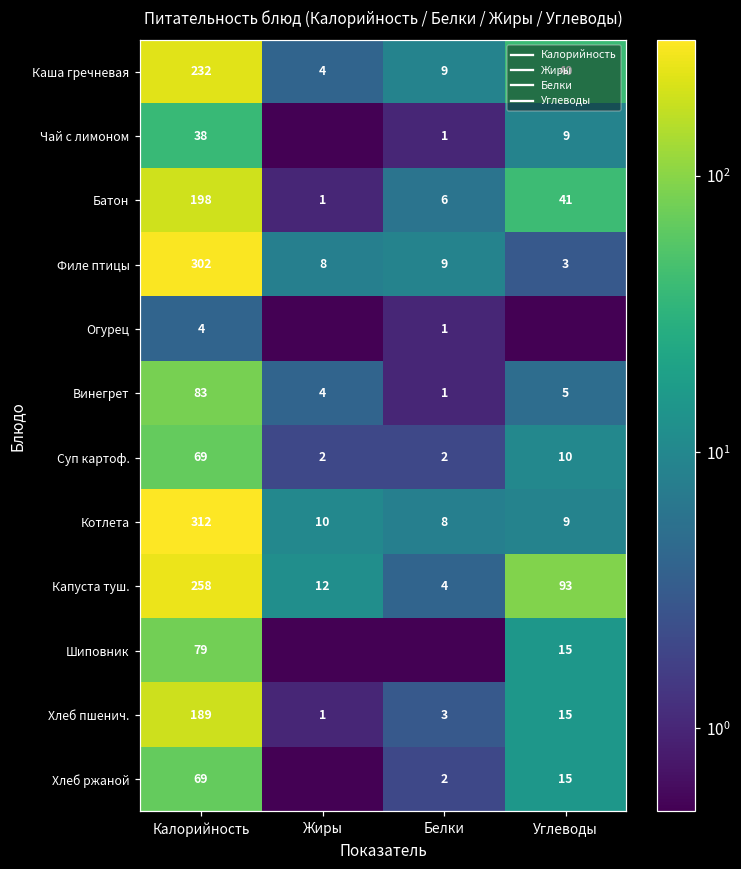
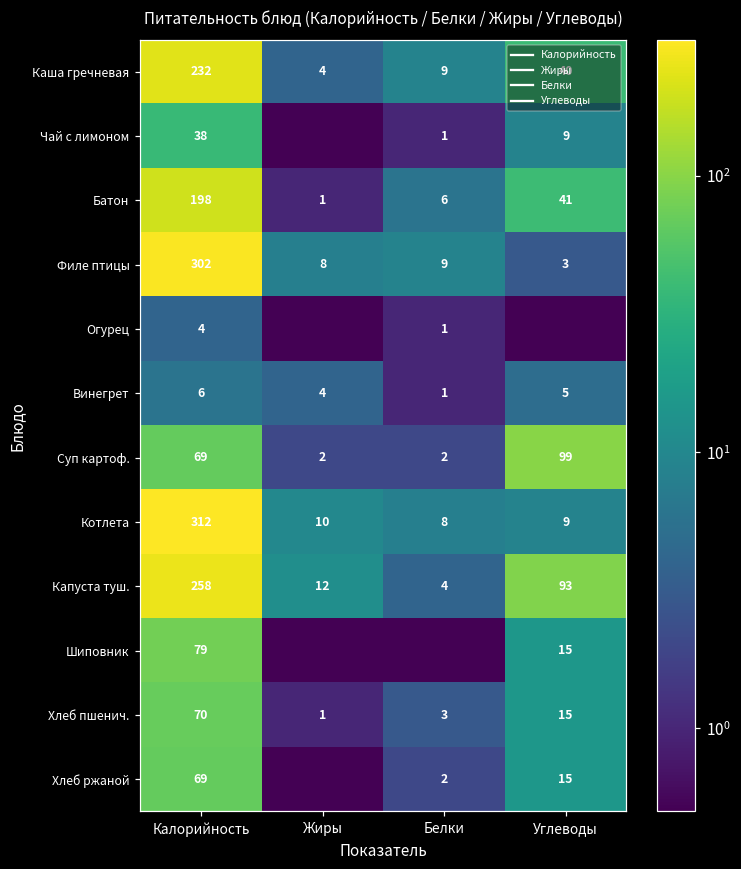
  {
    "Каша гречневая": {
      "Калорийность": 232,
      "Жиры": 4,
      "Белки": 9
    },
    "Чай с лимоном": {
      "Калорийность": 38,
      "Белки": 1,
      "Углеводы": 9
    },
    "Батон": {
      "Калорийность": 198,
      "Жиры": 1,
      "Белки": 6,
      "Углеводы": 41
    },
    "Филе птицы": {
      "Калорийность": 302,
      "Жиры": 8,
      "Белки": 9,
      "Углеводы": 3
    },
    "Огурец": {
      "Калорийность": 4,
      "Белки": 1
    },
    "Винегрет": {
-     "Калорийность": 83,
+     "Калорийность": 6,
      "Жиры": 4,
      "Белки": 1,
      "Углеводы": 5
    },
    "Суп картоф.": {
      "Калорийность": 69,
      "Жиры": 2,
      "Белки": 2,
-     "Углеводы": 10
+     "Углеводы": 99
    },
    "Котлета": {
      "Калорийность": 312,
      "Жиры": 10,
      "Белки": 8,
      "Углеводы": 9
    },
    "Капуста туш.": {
      "Калорийность": 258,
      "Жиры": 12,
      "Белки": 4,
      "Углеводы": 93
    },
    "Шиповник": {
      "Калорийность": 79,
      "Углеводы": 15
    },
    "Хлеб пшенич.": {
-     "Калорийность": 189,
+     "Калорийность": 70,
      "Жиры": 1,
      "Белки": 3,
      "Углеводы": 15
    },
    "Хлеб ржаной": {
      "Калорийность": 69,
      "Белки": 2,
      "Углеводы": 15
    }
  }
